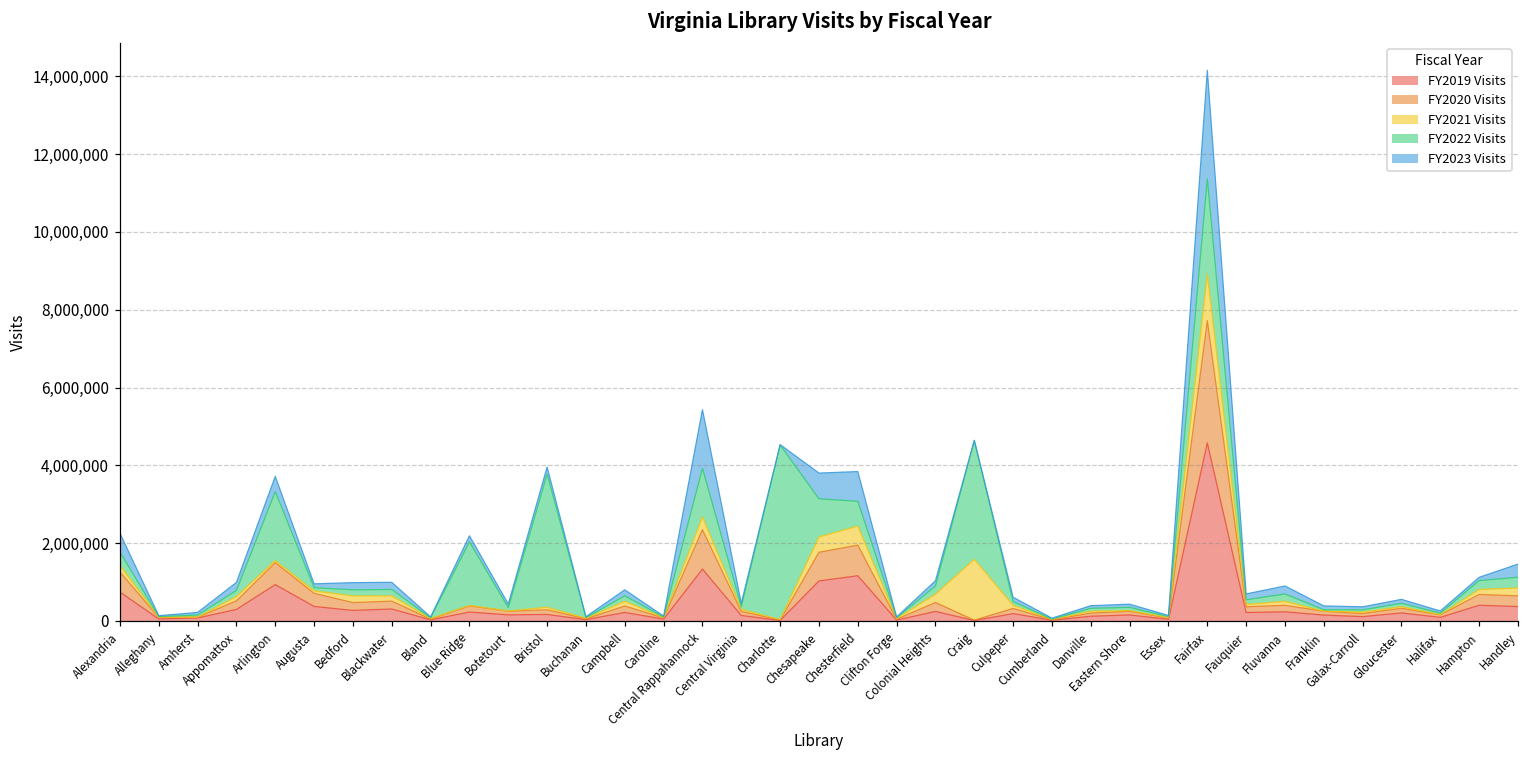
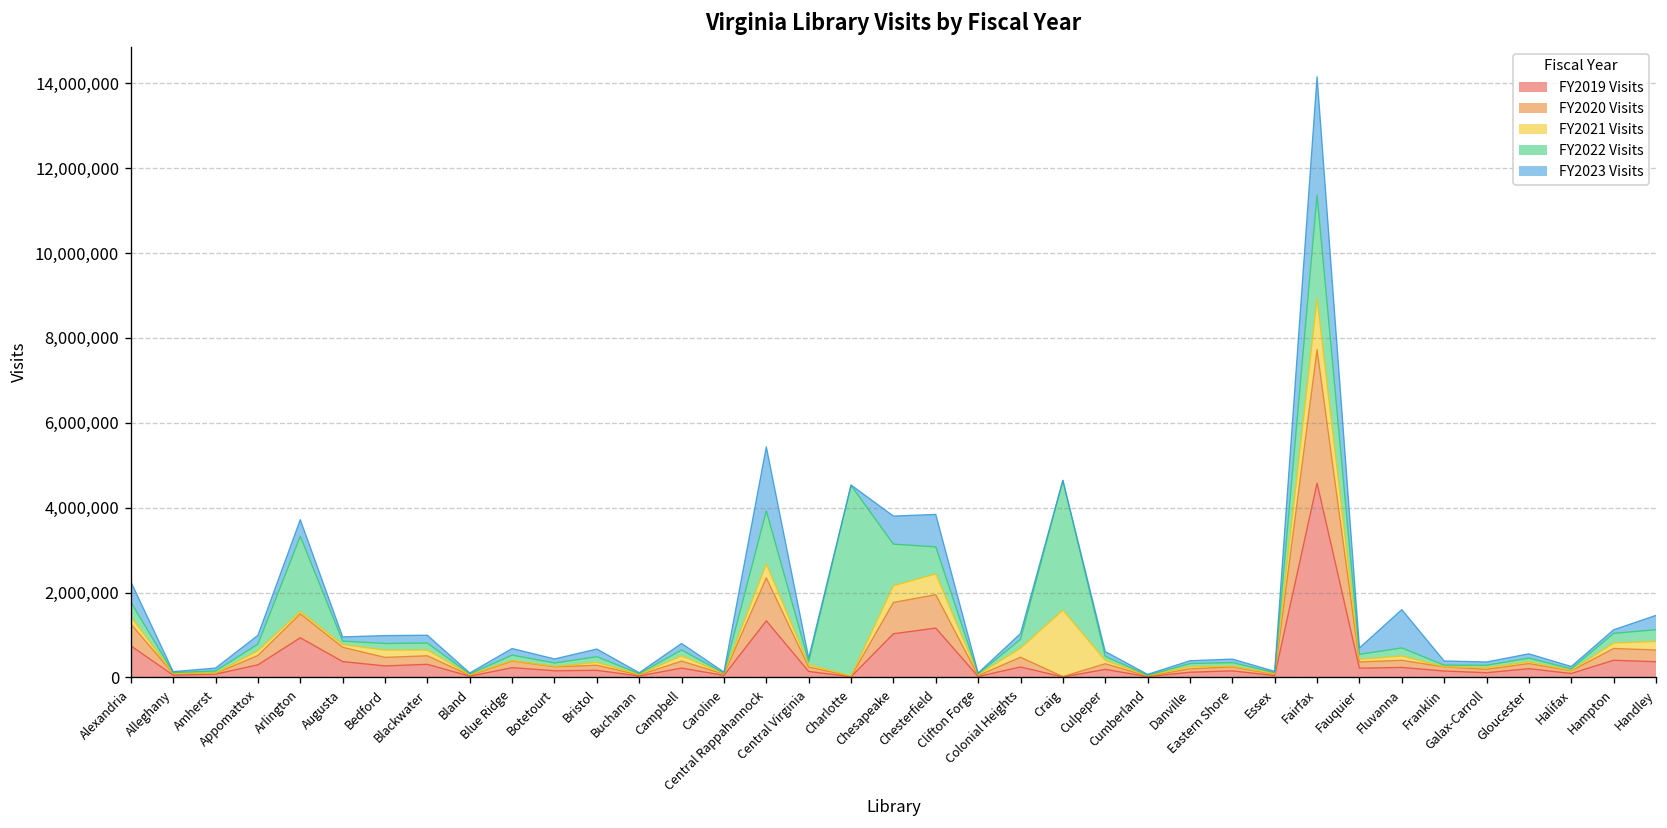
  {
    "FY2021 Visits": {
      "Alexandria": "200,000",
      "Appomattox": "100,000",
      "Bedford": "200,000",
      "Blackwater": "100,000",
      "Campbell": "100,000",
      "Central Rappahannock": "300,000",
      "Chesapeake": "400,000",
      "Chesterfield": "500,000",
      "Colonial Heights": "200,000",
      "Craig": "1,600,000",
      "Culpeper": "100,000",
      "Fairfax": "1,200,000",
      "Fluvanna": "100,000",
      "Hampton": "100,000",
      "Handley": "200,000"
    },
    "FY2022 Visits": {
      "Alexandria": "300,000",
      "Appomattox": "200,000",
      "Arlington": "1,800,000",
      "Augusta": "100,000",
      "Bedford": "200,000",
      "Blackwater": "200,000",
-     "Blue Ridge": "1,600,000",
+     "Blue Ridge": "100,000",
      "Botetourt": "100,000",
-     "Bristol": "3,400,000",
+     "Bristol": "100,000",
      "Campbell": "100,000",
      "Central Rappahannock": "1,200,000",
      "Chesapeake": "1,000,000",
      "Chesterfield": "600,000",
      "Colonial Heights": "200,000",
      "Culpeper": "100,000",
      "Eastern Shore": "100,000",
      "Fairfax": "2,400,000",
      "Fauquier": "100,000",
      "Fluvanna": "200,000",
      "Gloucester": "100,000",
      "Hampton": "200,000",
      "Handley": "300,000"
    },
    "FY2023 Visits": {
      "Alexandria": "500,000",
      "Appomattox": "200,000",
      "Arlington": "400,000",
      "Augusta": "100,000",
      "Bedford": "200,000",
      "Blackwater": "200,000",
      "Blue Ridge": "200,000",
      "Botetourt": "100,000",
      "Bristol": "200,000",
      "Campbell": "200,000",
      "Central Rappahannock": "1,500,000",
      "Central Virginia": "100,000",
      "Chesapeake": "700,000",
      "Chesterfield": "800,000",
      "Colonial Heights": "100,000",
      "Culpeper": "100,000",
      "Eastern Shore": "100,000",
      "Fairfax": "2,800,000",
      "Fauquier": "200,000",
-     "Fluvanna": "200,000",
+     "Fluvanna": "900,000",
      "Franklin": "100,000",
      "Galax-Carroll": "100,000",
      "Gloucester": "100,000",
      "Hampton": "100,000",
      "Handley": "300,000"
    }
  }
